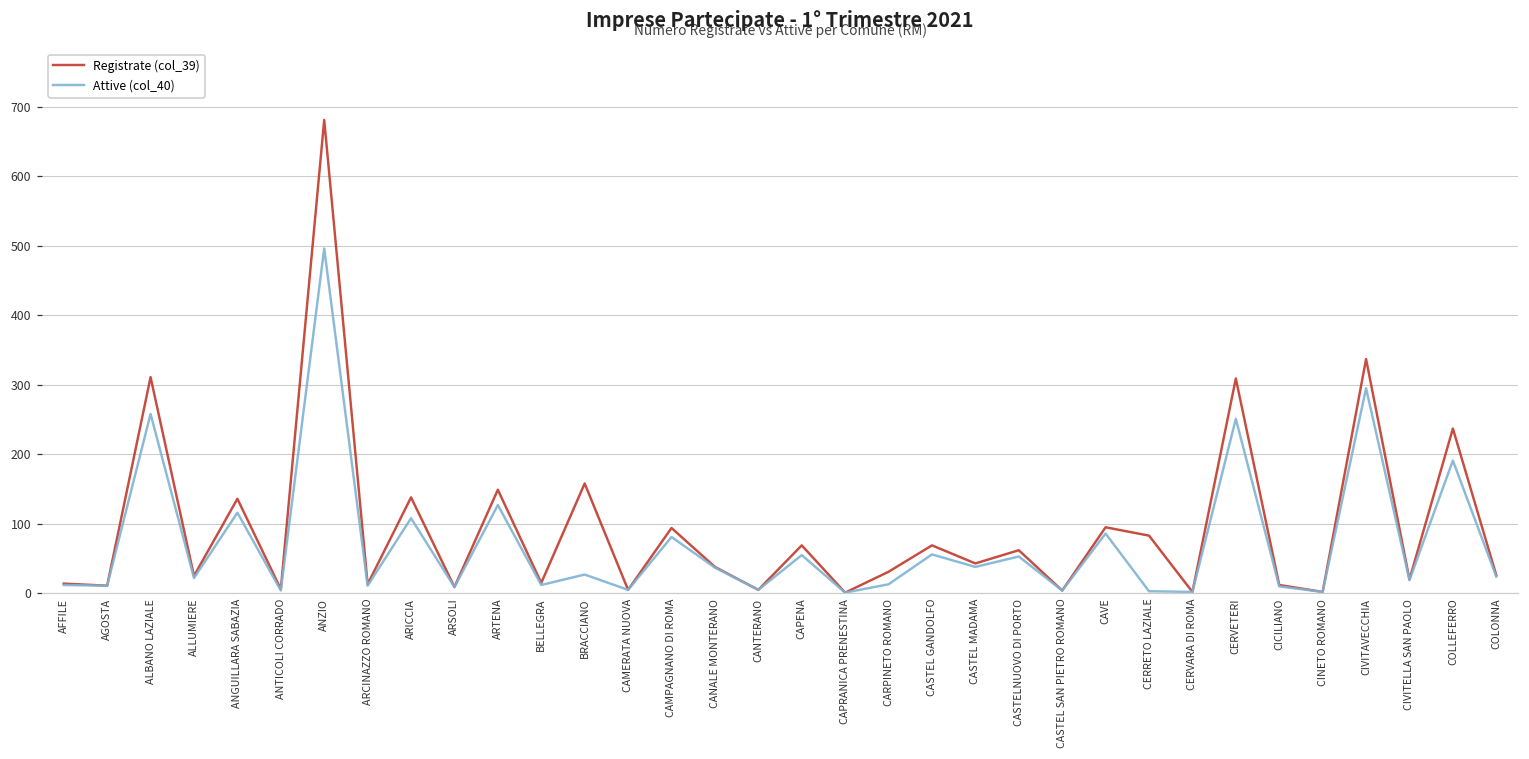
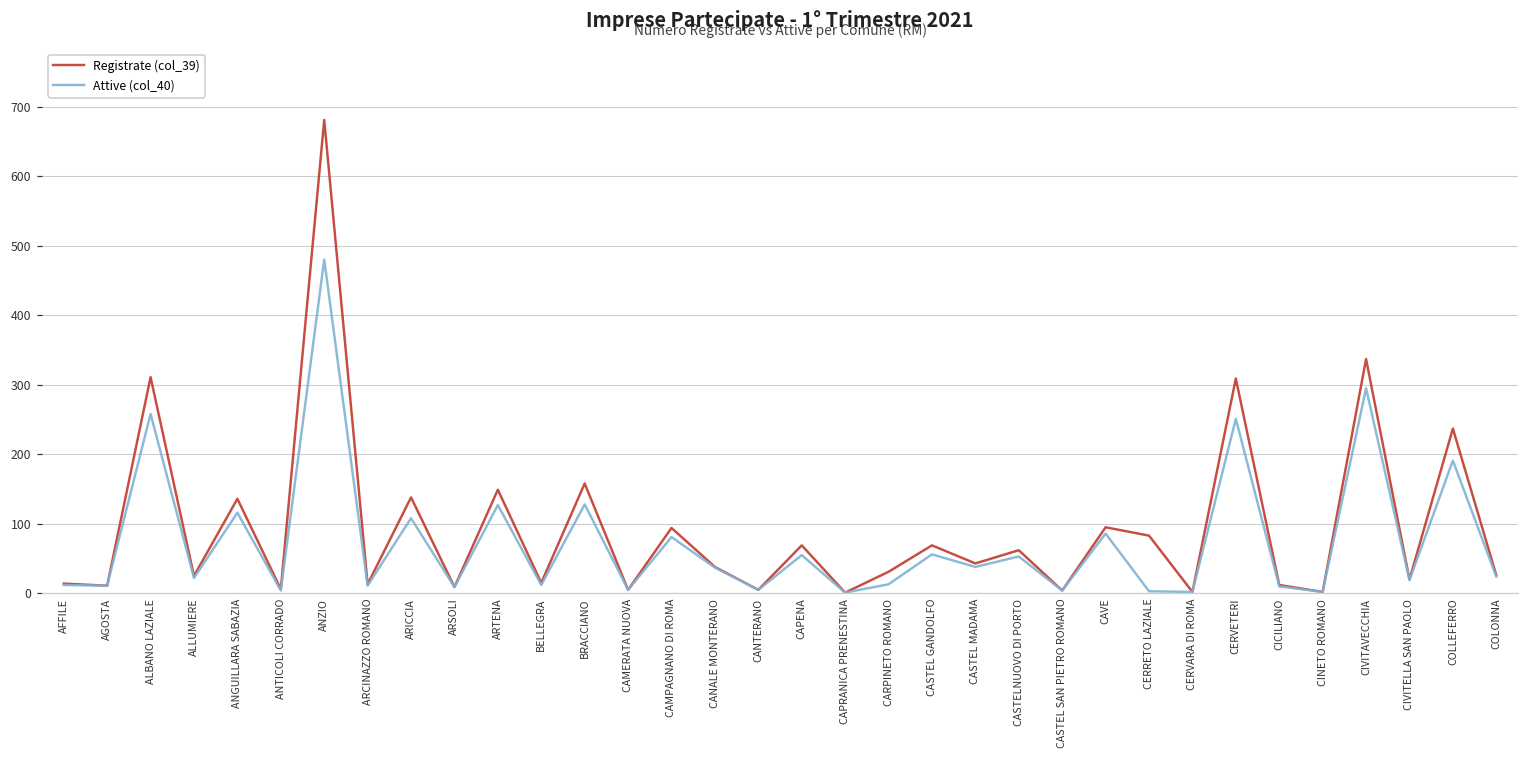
  {
    "Registrate (col_39)": {
      "ALBANO LAZIALE": 310,
      "ANGUILLARA SABAZIA": 140,
      "ANZIO": 680,
      "ARICCIA": 140,
      "ARTENA": 150,
      "BRACCIANO": 160,
      "CAMPAGNANO DI ROMA": 90,
      "CAPENA": 70,
      "CARPINETO ROMANO": 30,
      "CASTEL GANDOLFO": 70,
      "CASTEL MADAMA": 40,
      "CASTELNUOVO DI PORTO": 60,
      "CAVE": 100,
      "CERRETO LAZIALE": 80,
      "CERVETERI": 310,
      "CIVITAVECCHIA": 340,
      "COLLEFERRO": 240
    },
    "Attive (col_40)": {
      "ALBANO LAZIALE": 260,
      "ANGUILLARA SABAZIA": 120,
-     "ANZIO": 500,
+     "ANZIO": 480,
      "ARICCIA": 110,
      "ARTENA": 130,
-     "BRACCIANO": 30,
+     "BRACCIANO": 130,
      "CAMPAGNANO DI ROMA": 80,
      "CAPENA": 60,
      "CARPINETO ROMANO": 10,
      "CASTEL GANDOLFO": 60,
      "CASTEL MADAMA": 40,
      "CASTELNUOVO DI PORTO": 50,
      "CAVE": 90,
      "CERRETO LAZIALE": 0,
      "CERVETERI": 250,
      "CIVITAVECCHIA": 300,
      "COLLEFERRO": 190
    }
  }
